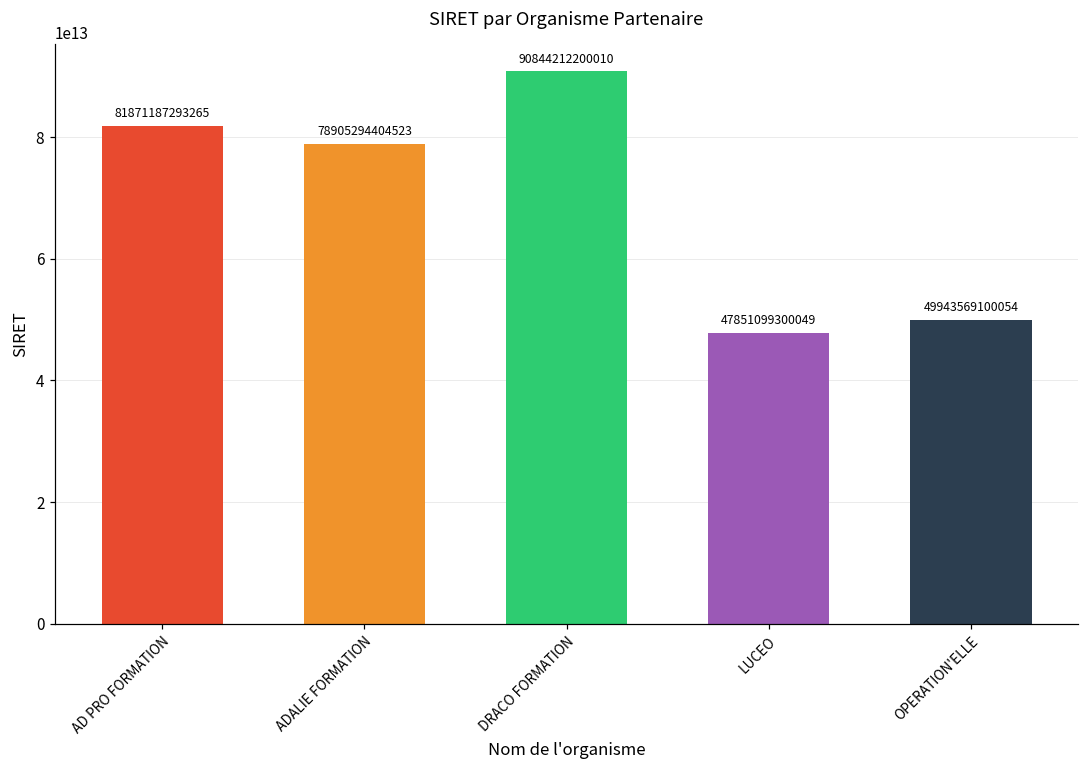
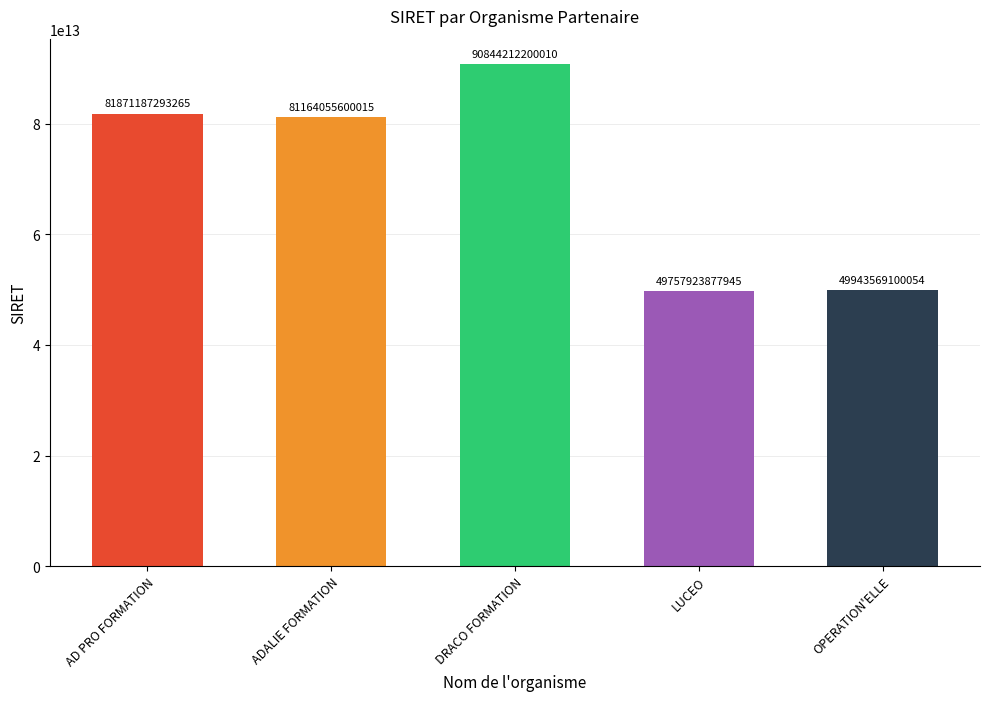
  {
    "AD PRO FORMATION": 81871187293265,
-   "ADALIE FORMATION": 78905294404523,
+   "ADALIE FORMATION": 81164055600015,
    "DRACO FORMATION": 90844212200010,
-   "LUCEO": 47851099300049,
+   "LUCEO": 49757923877945,
    "OPERATION'ELLE": 49943569100054
  }
